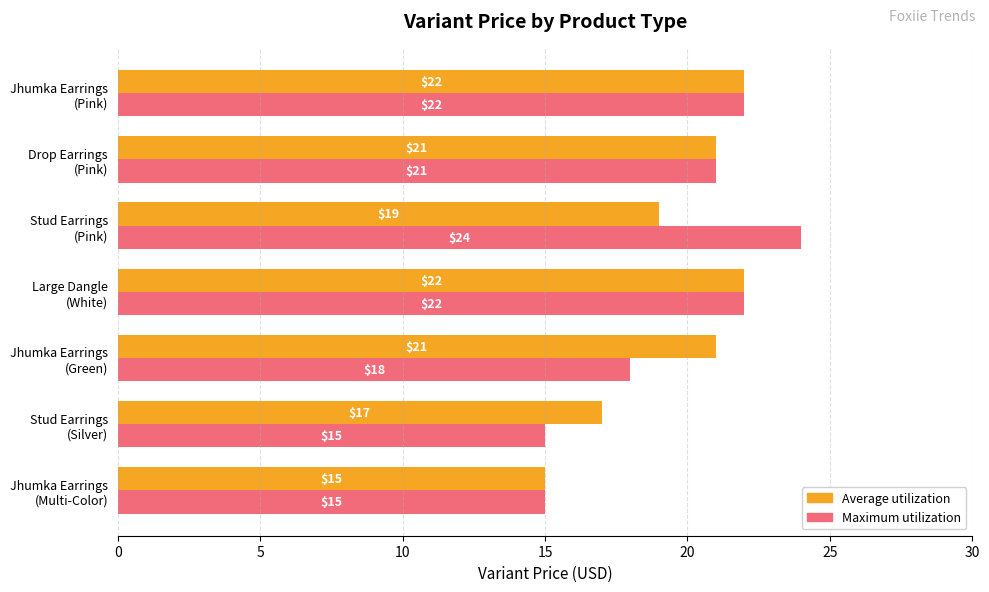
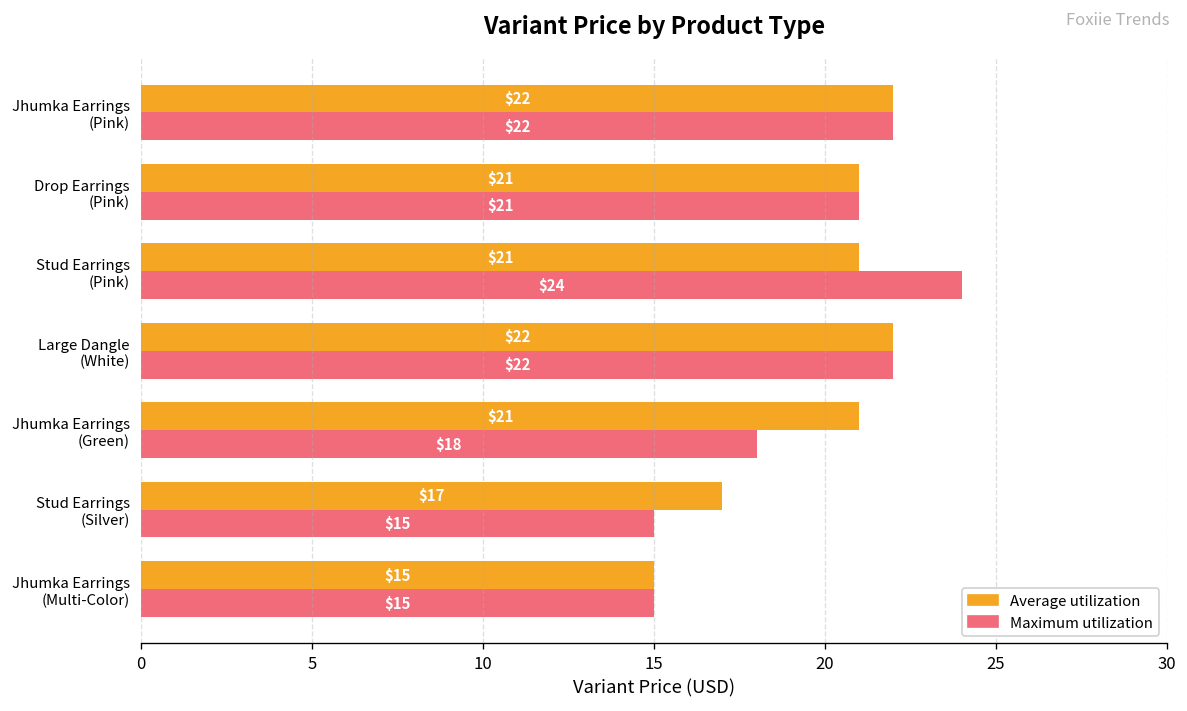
  {
    "Average utilization": {
      "Jhumka Earrings (Pink)": "$22",
      "Drop Earrings (Pink)": "$21",
-     "Stud Earrings (Pink)": "$19",
+     "Stud Earrings (Pink)": "$21",
      "Large Dangle (White)": "$22",
      "Jhumka Earrings (Green)": "$21",
      "Stud Earrings (Silver)": "$17",
      "Jhumka Earrings (Multi-Color)": "$15"
    },
    "Maximum utilization": {
      "Jhumka Earrings (Pink)": "$22",
      "Drop Earrings (Pink)": "$21",
      "Stud Earrings (Pink)": "$24",
      "Large Dangle (White)": "$22",
      "Jhumka Earrings (Green)": "$18",
      "Stud Earrings (Silver)": "$15",
      "Jhumka Earrings (Multi-Color)": "$15"
    }
  }
